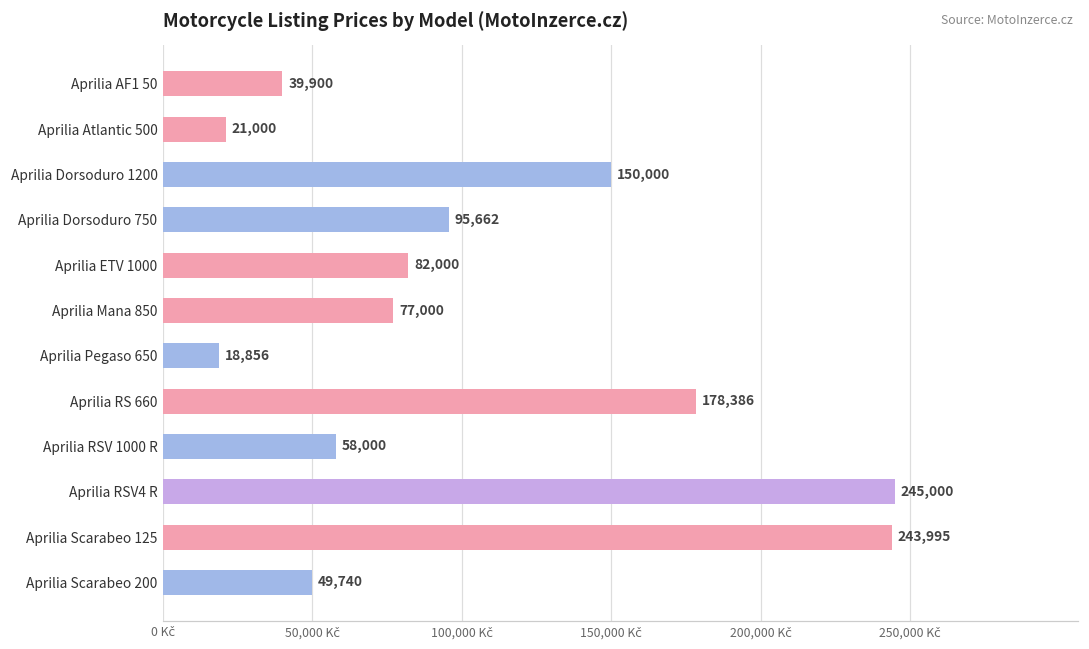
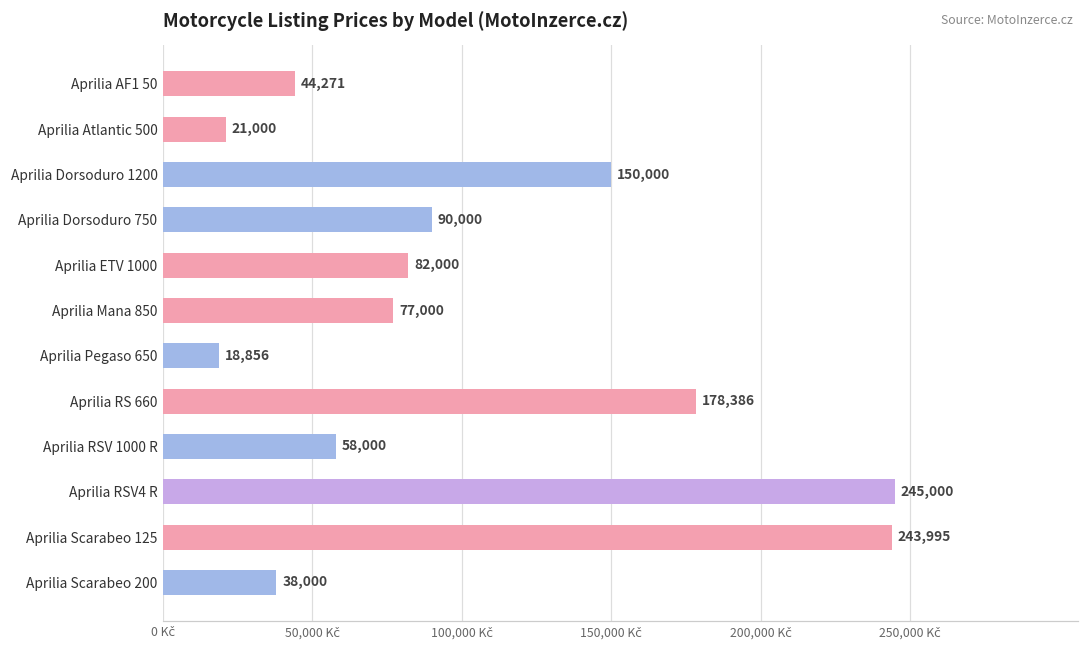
  {
-   "Aprilia AF1 50": "39,900",
+   "Aprilia AF1 50": "44,271",
    "Aprilia Atlantic 500": "21,000",
    "Aprilia Dorsoduro 1200": "150,000",
-   "Aprilia Dorsoduro 750": "95,662",
+   "Aprilia Dorsoduro 750": "90,000",
    "Aprilia ETV 1000": "82,000",
    "Aprilia Mana 850": "77,000",
    "Aprilia Pegaso 650": "18,856",
    "Aprilia RS 660": "178,386",
    "Aprilia RSV 1000 R": "58,000",
    "Aprilia RSV4 R": "245,000",
    "Aprilia Scarabeo 125": "243,995",
-   "Aprilia Scarabeo 200": "49,740"
+   "Aprilia Scarabeo 200": "38,000"
  }
